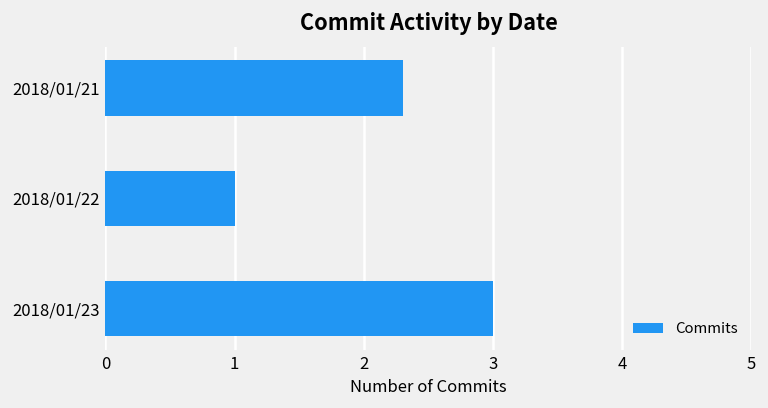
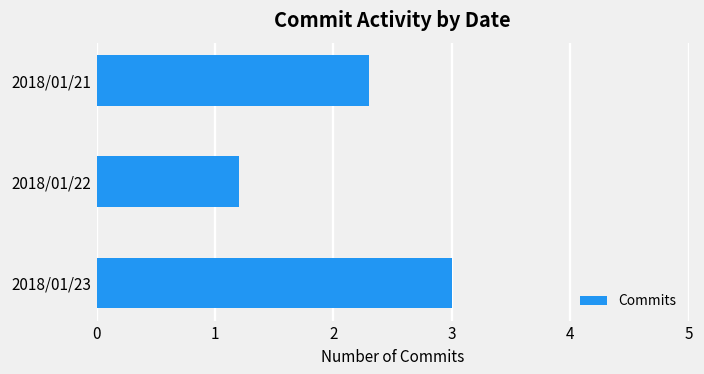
  {
    "2018/01/21": 2.3,
-   "2018/01/22": 1.0,
+   "2018/01/22": 1.2,
    "2018/01/23": 3.0
  }
